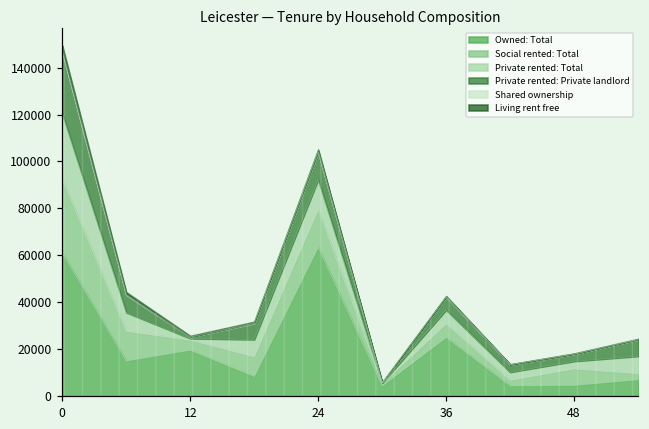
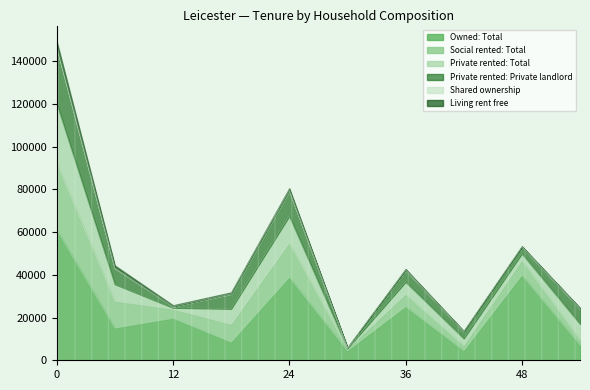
  {
    "Owned: Total": {
-     "24": 64000,
-     "48": 5000
+     "24": 39000,
+     "48": 40000
    }
  }
